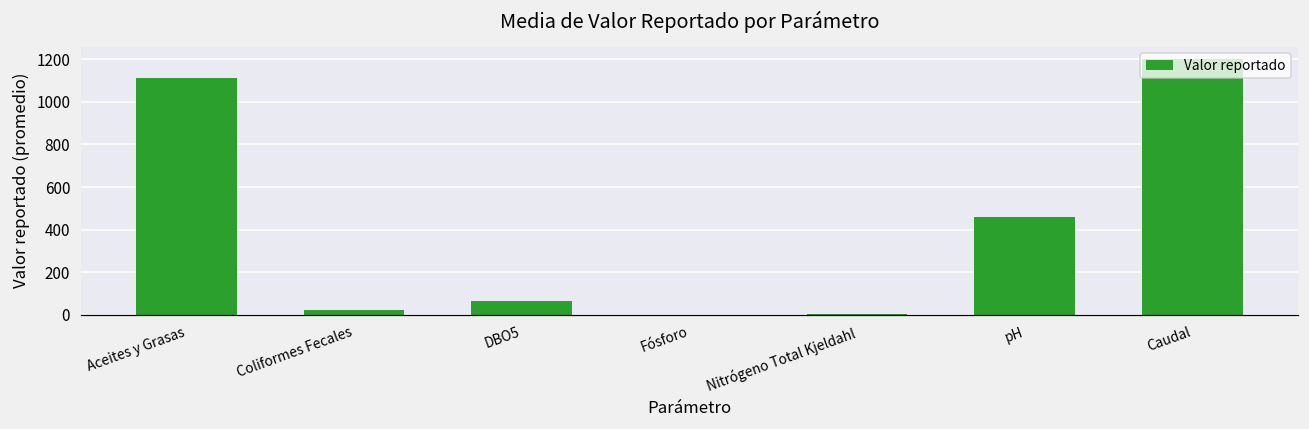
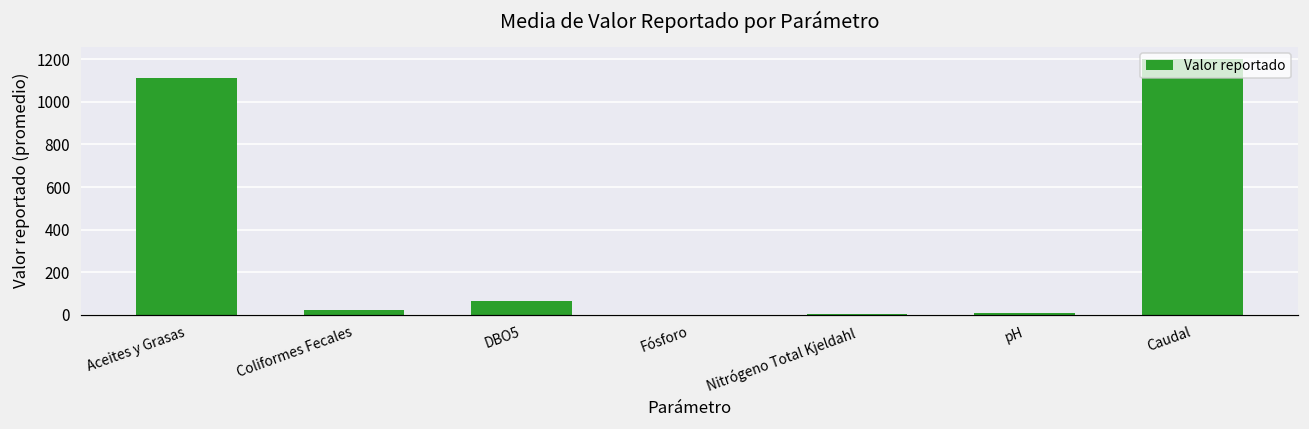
  {
    "Aceites y Grasas": 1110,
    "Coliformes Fecales": 20,
    "DBO5": 60,
-   "pH": 460
+   "pH": 10
  }
